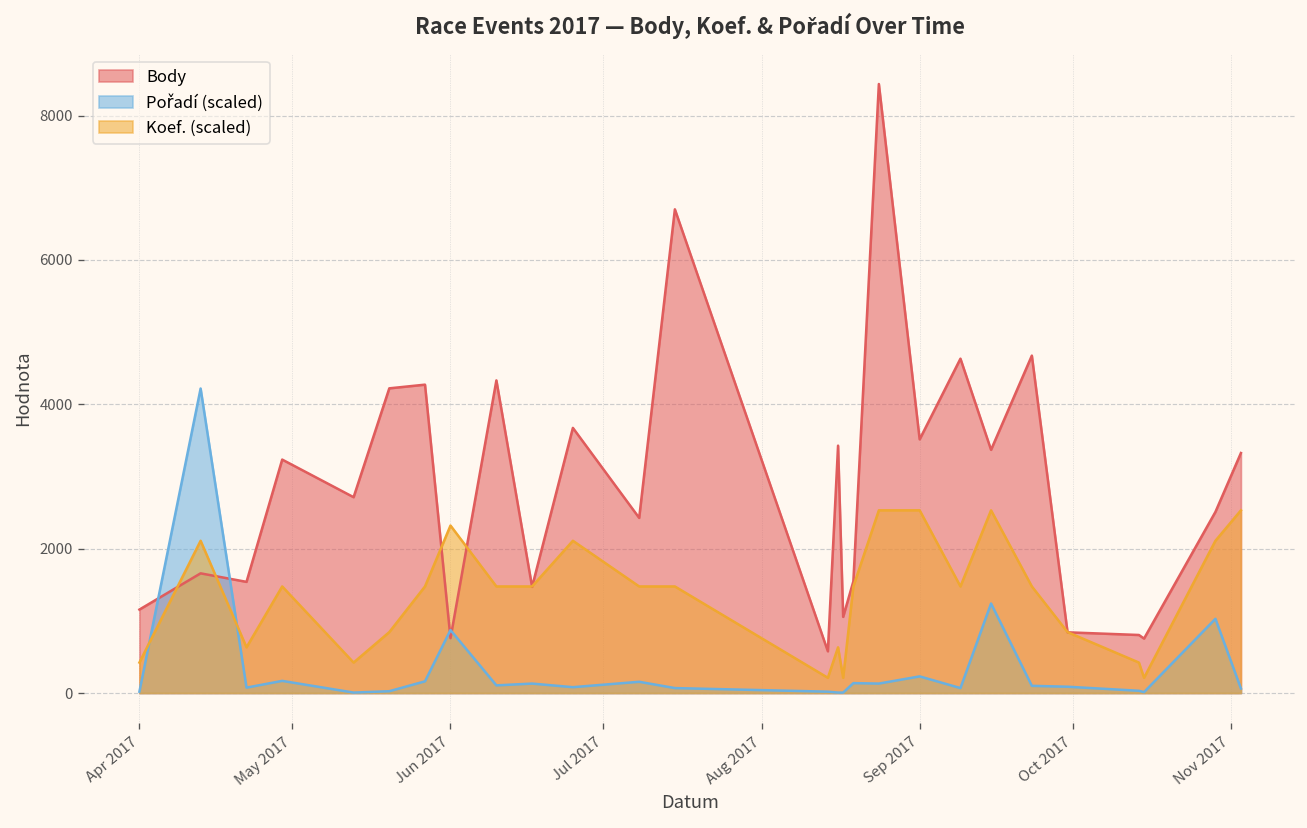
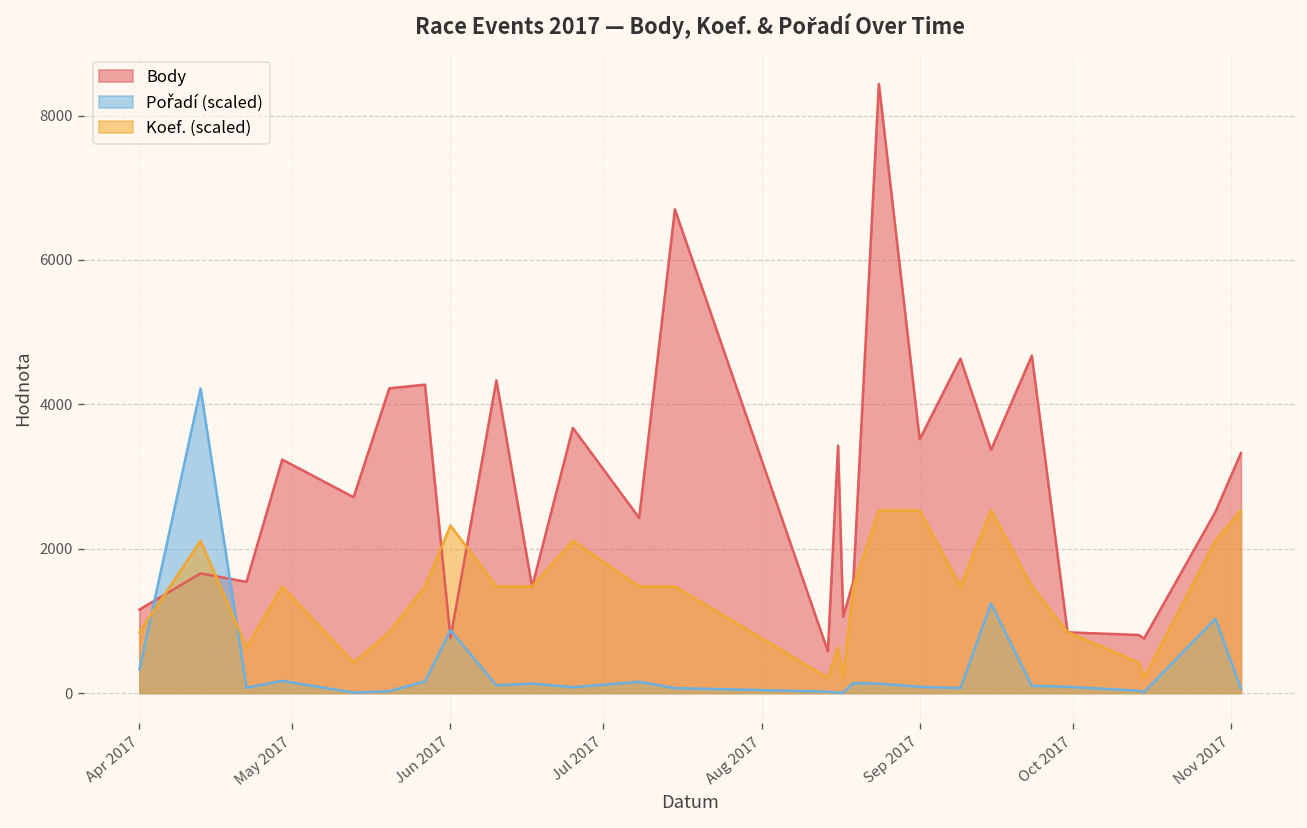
  {
    "Body": {
      "Apr 2017": 1200,
      "Jun 2017": 800,
      "Sep 2017": 3500
    },
    "Pořadí (scaled)": {
-     "Apr 2017": 0,
+     "Apr 2017": 300,
      "Jun 2017": 900,
-     "Sep 2017": 200
+     "Sep 2017": 100
    },
    "Koef. (scaled)": {
-     "Apr 2017": 400,
+     "Apr 2017": 800,
      "Jun 2017": 2300,
      "Sep 2017": 2500
    }
  }
